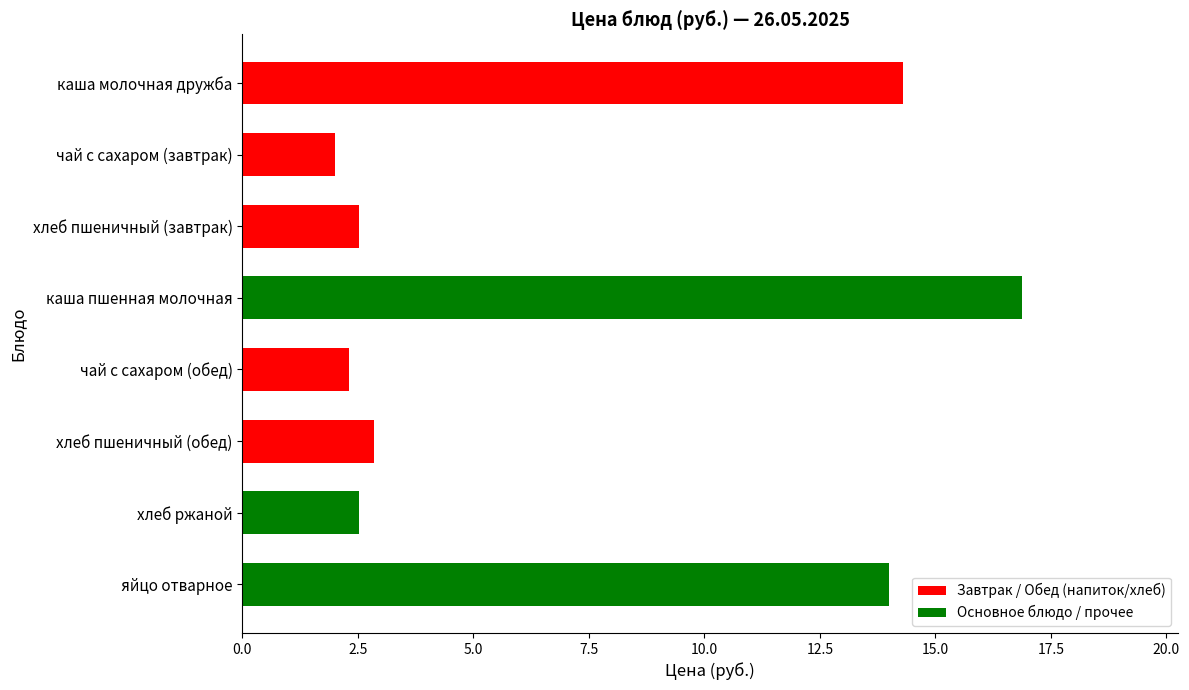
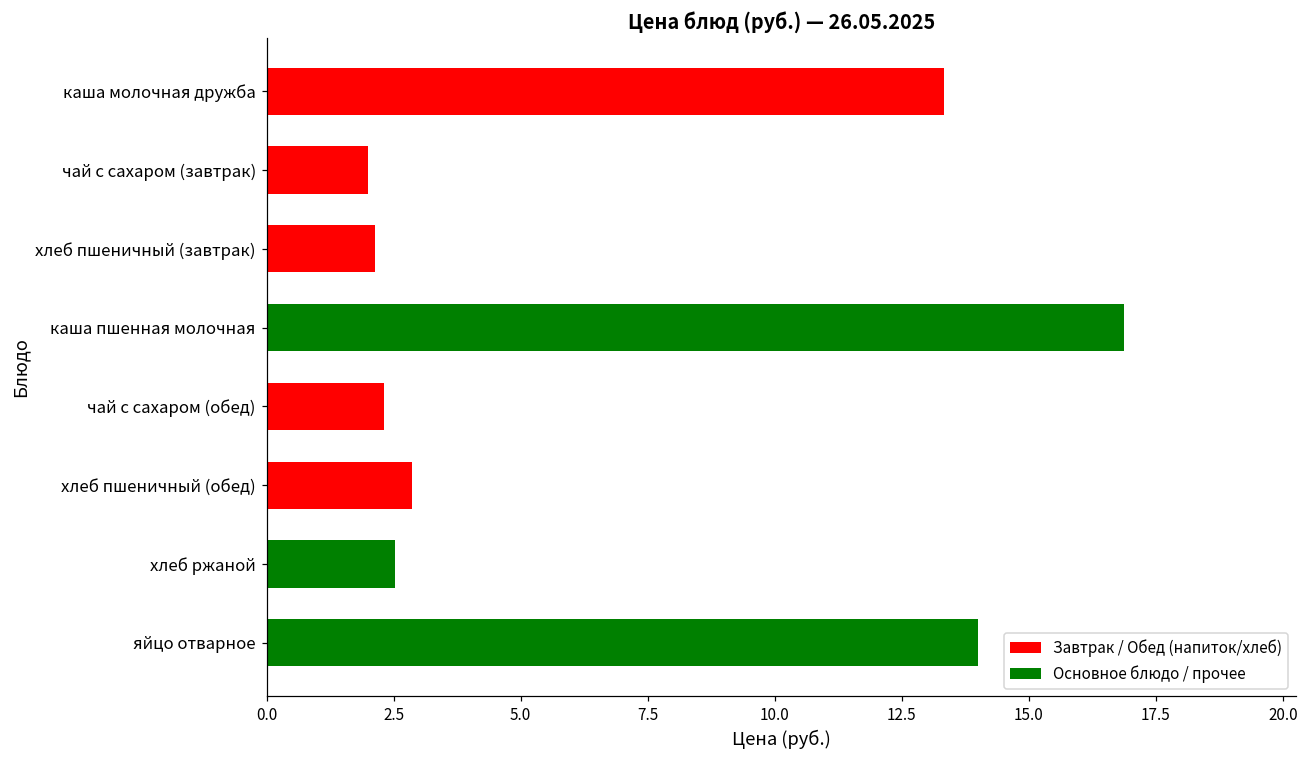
  {
-   "каша молочная дружба": 14.3,
+   "каша молочная дружба": 13.3,
    "чай с сахаром (завтрак)": 2.0,
-   "хлеб пшеничный (завтрак)": 2.5,
+   "хлеб пшеничный (завтрак)": 2.1,
    "каша пшенная молочная": 16.9,
    "чай с сахаром (обед)": 2.3,
    "хлеб пшеничный (обед)": 2.9,
    "хлеб ржаной": 2.5,
    "яйцо отварное": 14.0
  }
